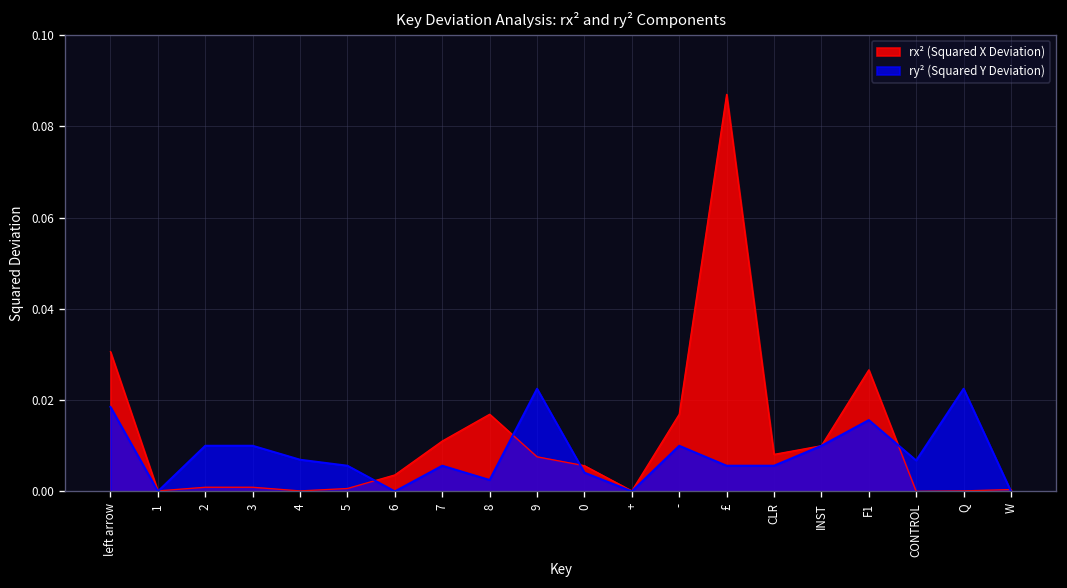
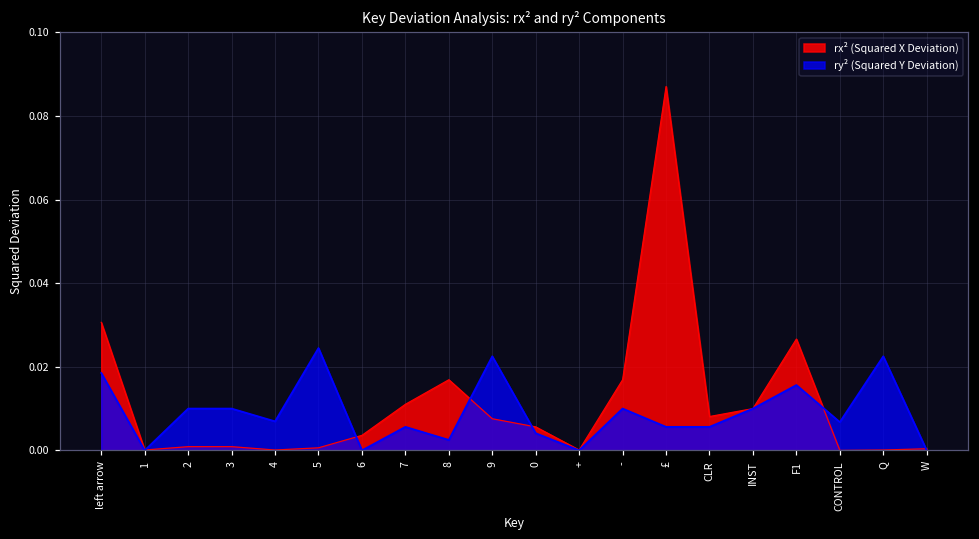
  {
    "rx² (Squared X Deviation)": {
      "left arrow": 0.031,
      "2": 0.001,
      "3": 0.001,
      "4": 0.000,
      "5": 0.001,
      "6": 0.004,
      "7": 0.011,
      "8": 0.017,
      "9": 0.008,
      "0": 0.006,
      "-": 0.017,
      "£": 0.087,
      "CLR": 0.008,
      "F1": 0.027,
      "CONTROL": 0.000,
      "Q": 0.000
    },
    "ry² (Squared Y Deviation)": {
      "left arrow": 0.019,
      "2": 0.010,
      "3": 0.010,
      "4": 0.007,
-     "5": 0.006,
+     "5": 0.024,
      "6": 0.000,
      "7": 0.006,
      "8": 0.002,
      "9": 0.023,
      "0": 0.004,
      "-": 0.010,
      "£": 0.006,
      "CLR": 0.006,
      "F1": 0.016,
      "CONTROL": 0.007,
      "Q": 0.022
    }
  }
